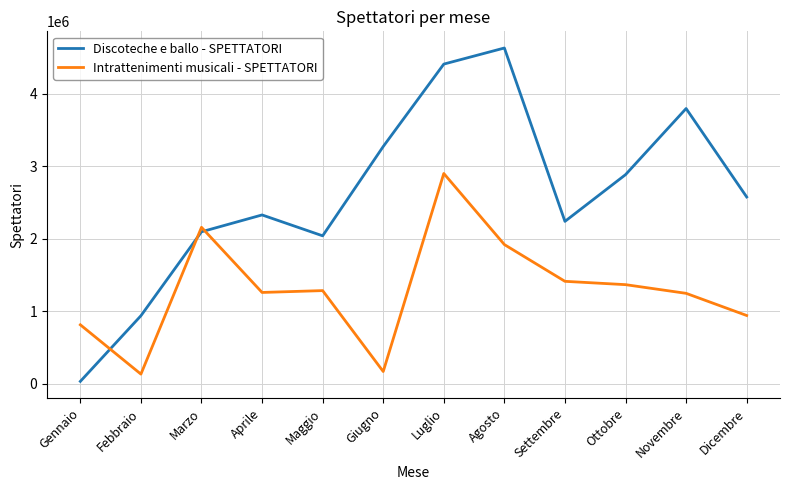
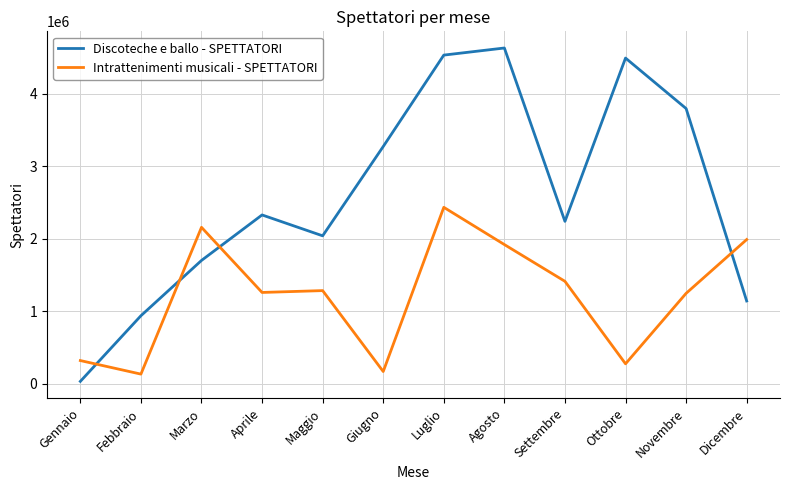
  {
    "Discoteche e ballo - SPETTATORI": {
      "Gennaio": 0,
      "Febbraio": 900000,
-     "Marzo": 2100000,
+     "Marzo": 1700000,
      "Aprile": 2300000,
      "Maggio": 2000000,
      "Giugno": 3300000,
-     "Luglio": 4400000,
+     "Luglio": 4500000,
      "Agosto": 4600000,
      "Settembre": 2200000,
-     "Ottobre": 2900000,
+     "Ottobre": 4500000,
      "Novembre": 3800000,
-     "Dicembre": 2600000
+     "Dicembre": 1100000
    },
    "Intrattenimenti musicali - SPETTATORI": {
-     "Gennaio": 800000,
+     "Gennaio": 300000,
      "Febbraio": 100000,
      "Marzo": 2200000,
      "Aprile": 1300000,
      "Maggio": 1300000,
      "Giugno": 200000,
-     "Luglio": 2900000,
+     "Luglio": 2400000,
      "Agosto": 1900000,
      "Settembre": 1400000,
-     "Ottobre": 1400000,
+     "Ottobre": 300000,
      "Novembre": 1200000,
-     "Dicembre": 900000
+     "Dicembre": 2000000
    }
  }
